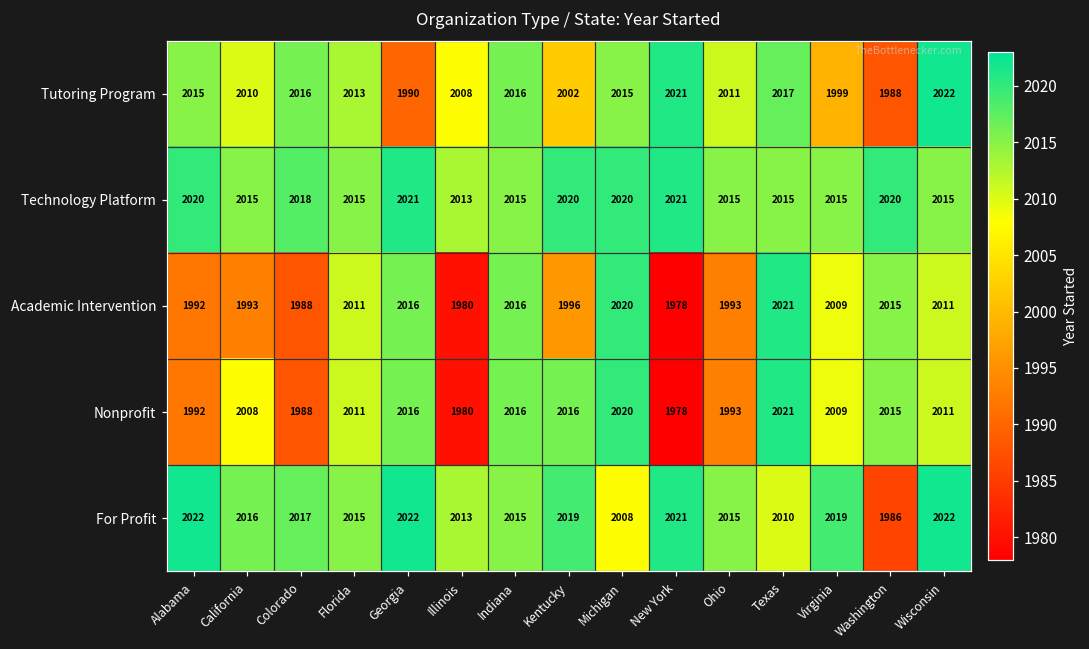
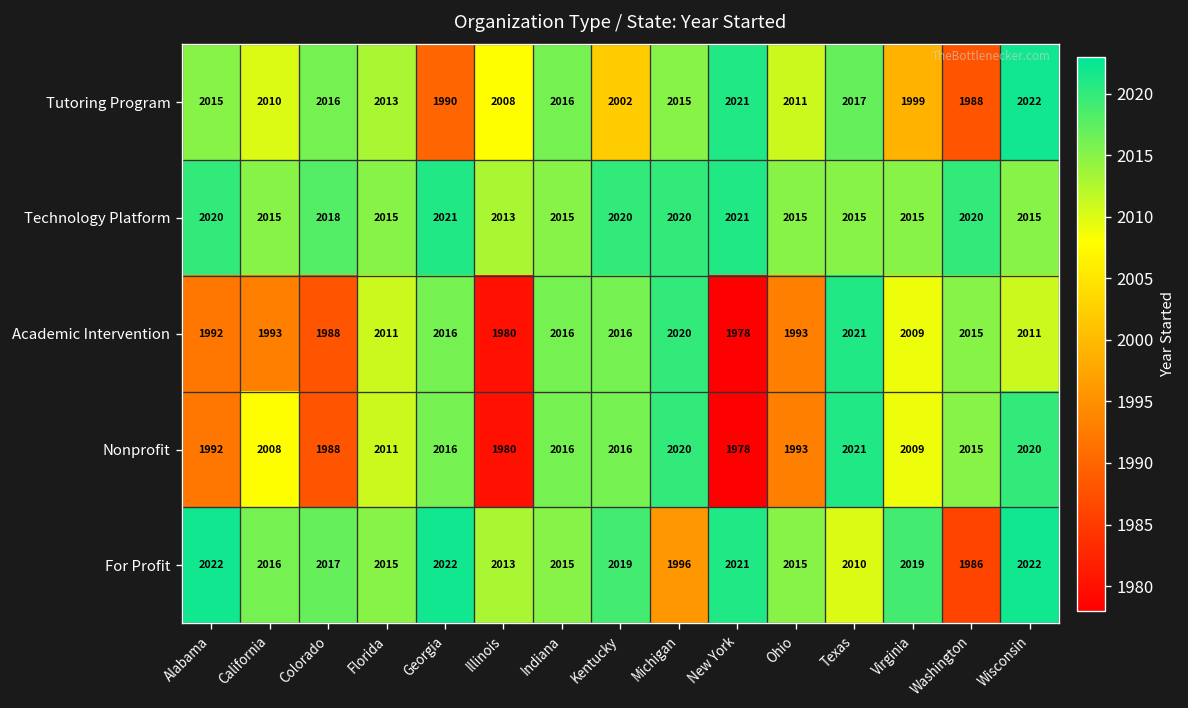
  {
    "Tutoring Program": {
      "Alabama": 2015,
      "California": 2010,
      "Colorado": 2016,
      "Florida": 2013,
      "Georgia": 1990,
      "Illinois": 2008,
      "Indiana": 2016,
      "Kentucky": 2002,
      "Michigan": 2015,
      "New York": 2021,
      "Ohio": 2011,
      "Texas": 2017,
      "Virginia": 1999,
      "Wisconsin": 2022
    },
    "Technology Platform": {
      "Alabama": 2020,
      "California": 2015,
      "Colorado": 2018,
      "Florida": 2015,
      "Georgia": 2021,
      "Illinois": 2013,
      "Indiana": 2015,
      "Kentucky": 2020,
      "Michigan": 2020,
      "New York": 2021,
      "Ohio": 2015,
      "Texas": 2015,
      "Virginia": 2015,
      "Washington": 2020,
      "Wisconsin": 2015
    },
    "Academic Intervention": {
      "Alabama": 1992,
      "California": 1993,
      "Colorado": 1988,
      "Florida": 2011,
      "Georgia": 2016,
      "Illinois": 1980,
      "Indiana": 2016,
-     "Kentucky": 1996,
+     "Kentucky": 2016,
      "Michigan": 2020,
      "New York": 1978,
      "Ohio": 1993,
      "Texas": 2021,
      "Virginia": 2009,
      "Washington": 2015,
      "Wisconsin": 2011
    },
    "Nonprofit": {
      "Alabama": 1992,
      "California": 2008,
      "Colorado": 1988,
      "Florida": 2011,
      "Georgia": 2016,
      "Illinois": 1980,
      "Indiana": 2016,
      "Kentucky": 2016,
      "Michigan": 2020,
      "New York": 1978,
      "Ohio": 1993,
      "Texas": 2021,
      "Virginia": 2009,
      "Washington": 2015,
-     "Wisconsin": 2011
+     "Wisconsin": 2020
    },
    "For Profit": {
      "Alabama": 2022,
      "California": 2016,
      "Colorado": 2017,
      "Florida": 2015,
      "Georgia": 2022,
      "Illinois": 2013,
      "Indiana": 2015,
      "Kentucky": 2019,
-     "Michigan": 2008,
+     "Michigan": 1996,
      "New York": 2021,
      "Ohio": 2015,
      "Texas": 2010,
      "Virginia": 2019,
      "Washington": 1986,
      "Wisconsin": 2022
    }
  }
